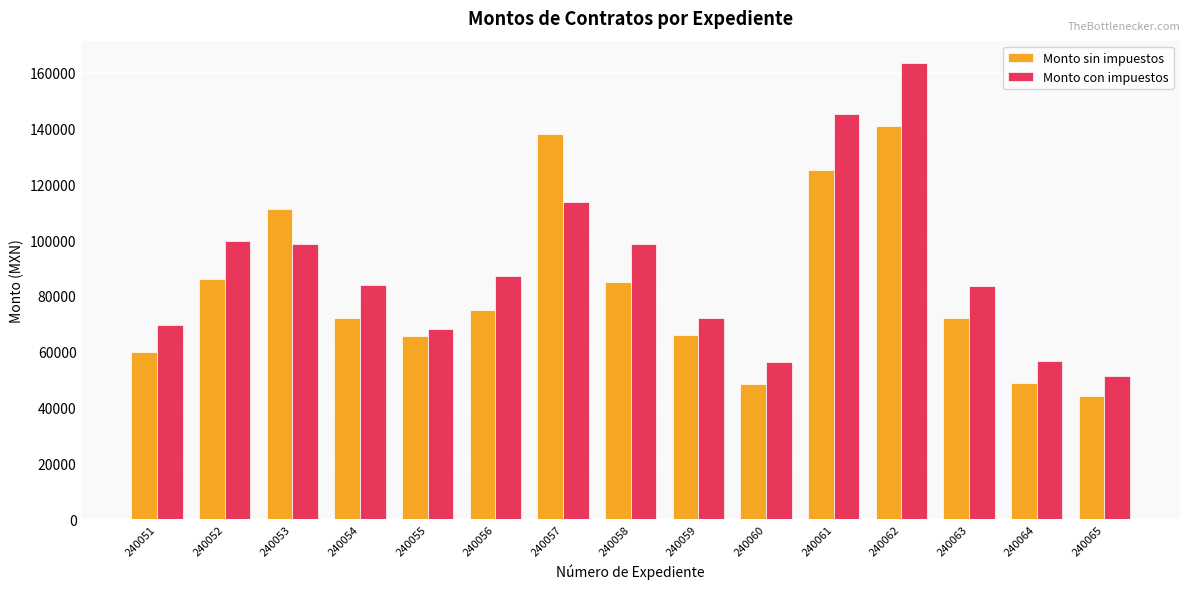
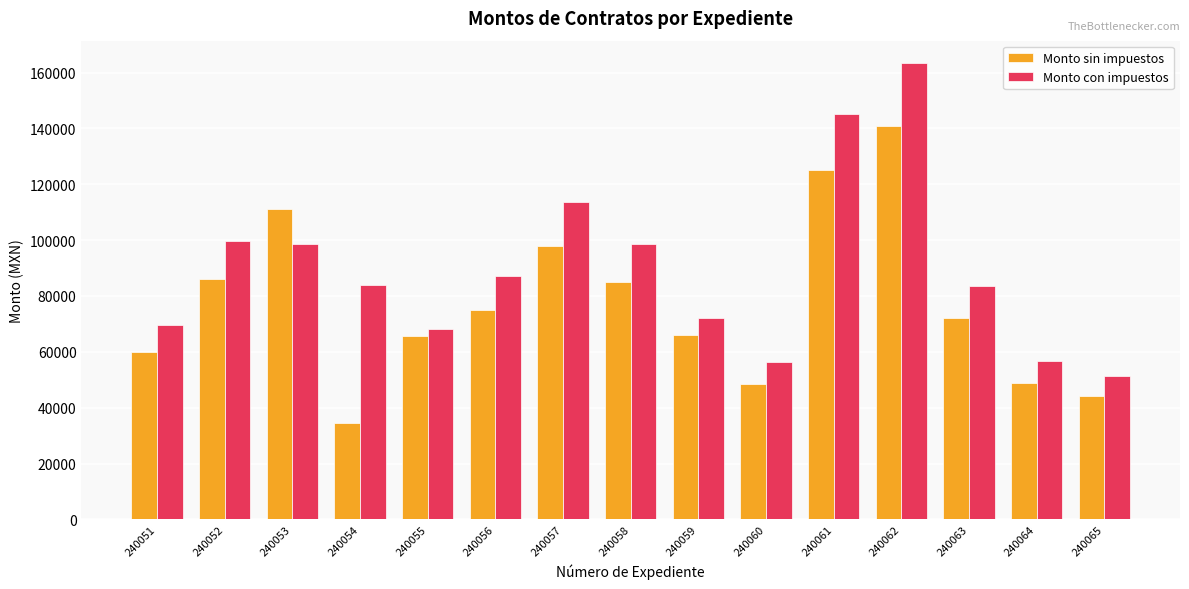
  {
    "Monto sin impuestos": {
      "240051": 60000,
      "240052": 86000,
      "240053": 111000,
-     "240054": 72000,
+     "240054": 34000,
      "240055": 66000,
      "240056": 75000,
-     "240057": 138000,
+     "240057": 98000,
      "240058": 85000,
      "240059": 66000,
      "240060": 48000,
      "240061": 125000,
      "240062": 141000,
      "240063": 72000,
      "240064": 49000,
      "240065": 44000
    },
    "Monto con impuestos": {
      "240051": 70000,
      "240052": 100000,
      "240053": 99000,
      "240054": 84000,
      "240055": 68000,
      "240056": 87000,
      "240057": 114000,
      "240058": 99000,
      "240059": 72000,
      "240060": 56000,
      "240061": 145000,
      "240062": 163000,
      "240063": 84000,
      "240064": 57000,
      "240065": 51000
    }
  }
